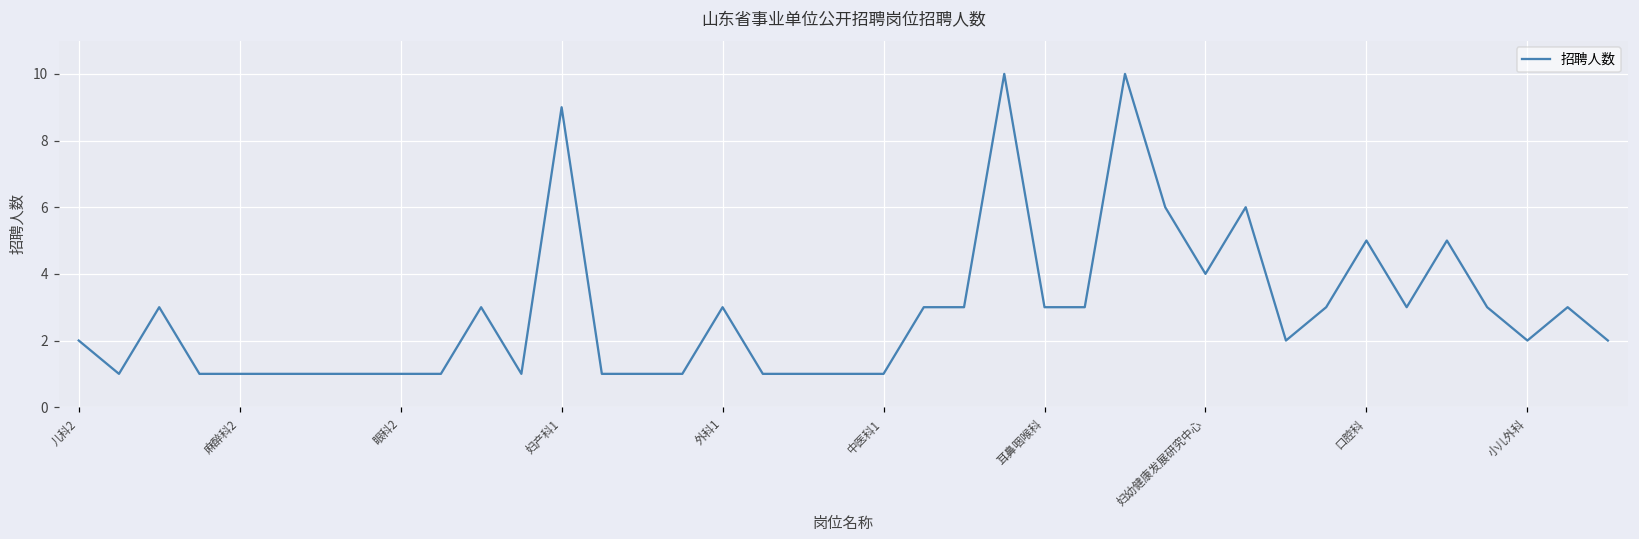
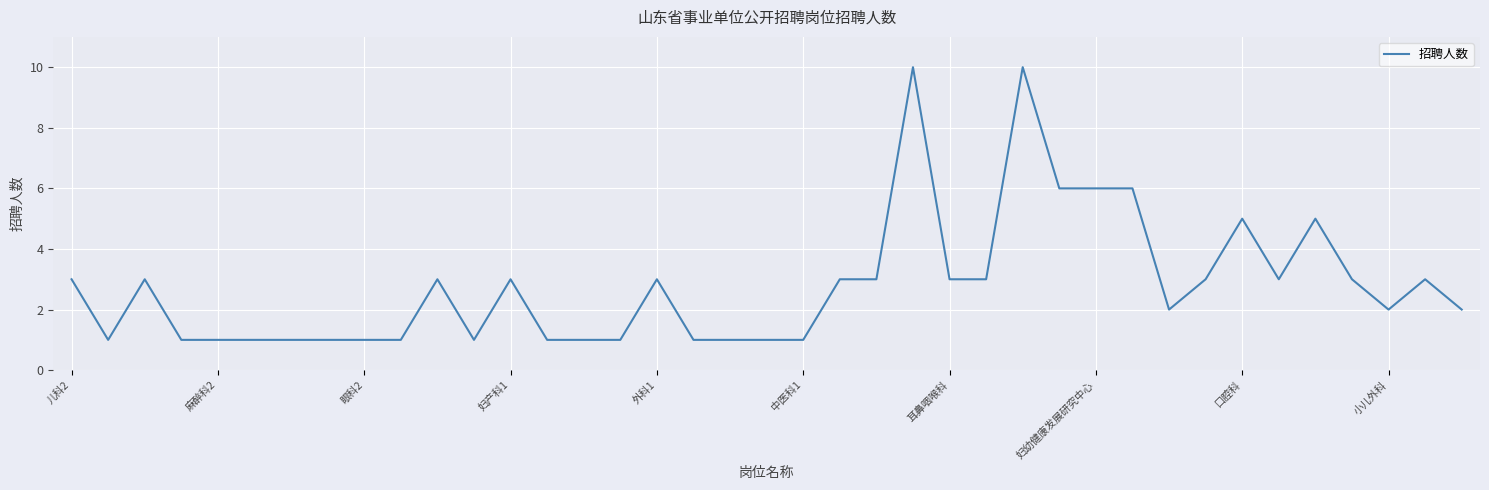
  {
-   "儿科2": 2,
+   "儿科2": 3,
    "麻醉科2": 1,
    "眼科2": 1,
-   "妇产科1": 9,
+   "妇产科1": 3,
    "外科1": 3,
    "中医科1": 1,
    "耳鼻咽喉科": 3,
-   "妇幼健康发展研究中心": 4,
+   "妇幼健康发展研究中心": 6,
    "口腔科": 5,
    "小儿外科": 2
  }
